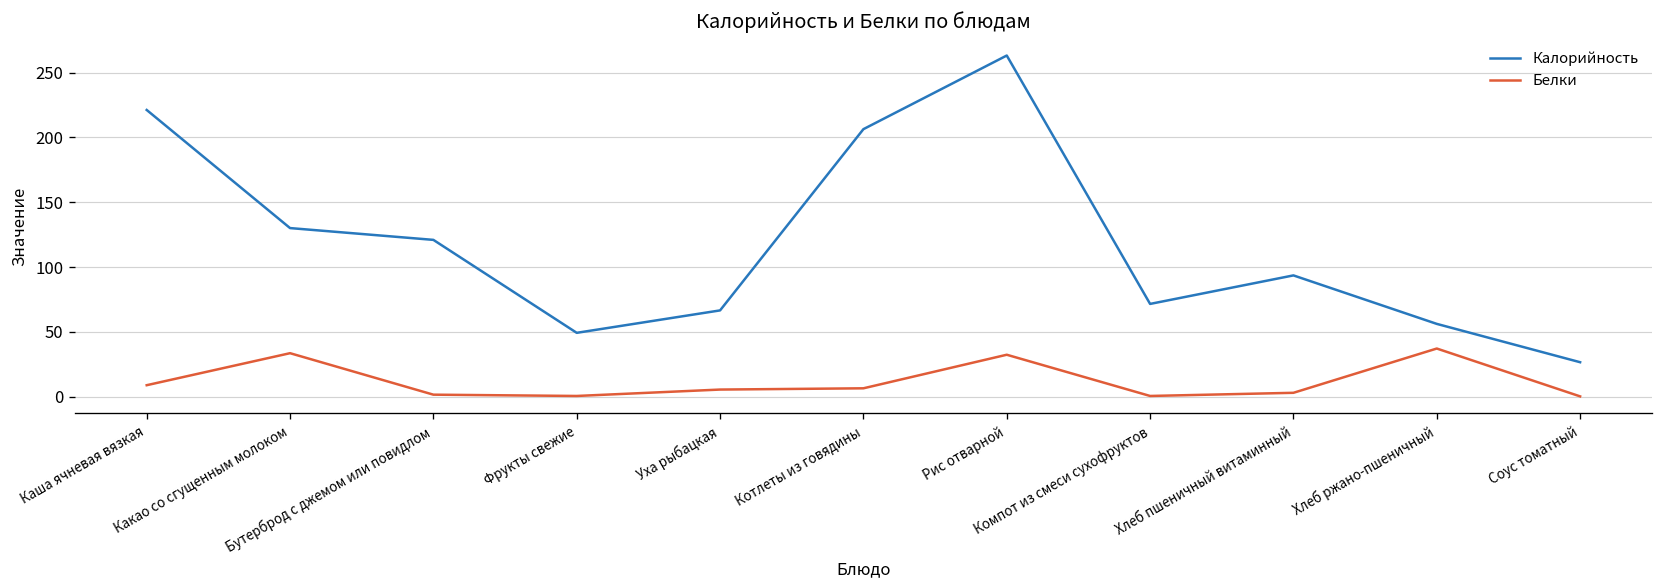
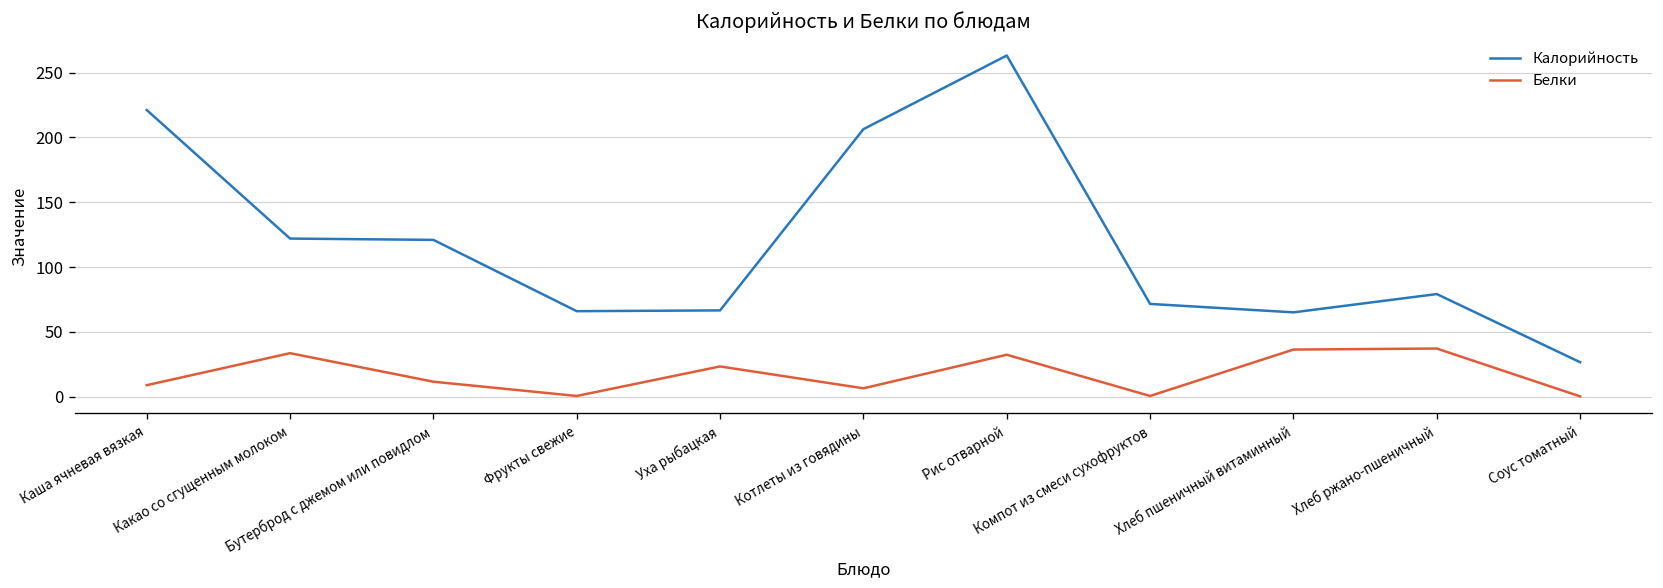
  {
    "Калорийность": {
      "Каша ячневая вязкая": 221,
-     "Какао со сгущенным молоком": 130,
+     "Какао со сгущенным молоком": 122,
      "Бутерброд с джемом или повидлом": 121,
-     "Фрукты свежие": 49,
+     "Фрукты свежие": 66,
      "Уха рыбацкая": 67,
      "Котлеты из говядины": 206,
      "Рис отварной": 263,
      "Компот из смеси сухофруктов": 72,
-     "Хлеб пшеничный витаминный": 94,
-     "Хлеб ржано-пшеничный": 56,
+     "Хлеб пшеничный витаминный": 65,
+     "Хлеб ржано-пшеничный": 79,
      "Соус томатный": 27
    },
    "Белки": {
      "Каша ячневая вязкая": 9,
      "Какао со сгущенным молоком": 34,
-     "Бутерброд с джемом или повидлом": 2,
+     "Бутерброд с джемом или повидлом": 12,
      "Фрукты свежие": 1,
-     "Уха рыбацкая": 6,
+     "Уха рыбацкая": 23,
      "Котлеты из говядины": 7,
      "Рис отварной": 32,
      "Компот из смеси сухофруктов": 1,
-     "Хлеб пшеничный витаминный": 3,
+     "Хлеб пшеничный витаминный": 36,
      "Хлеб ржано-пшеничный": 37,
      "Соус томатный": 0
    }
  }
